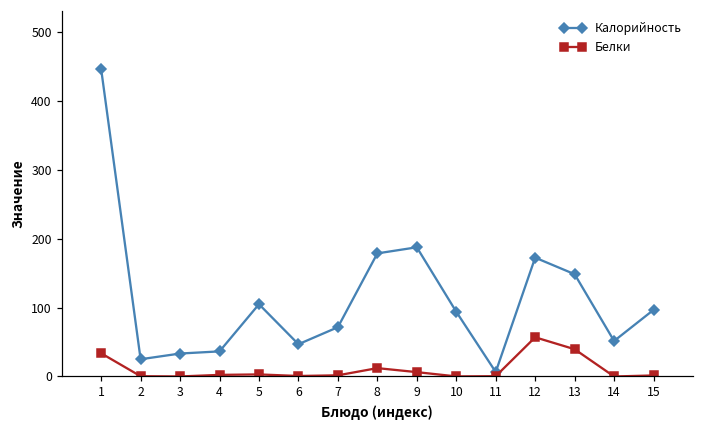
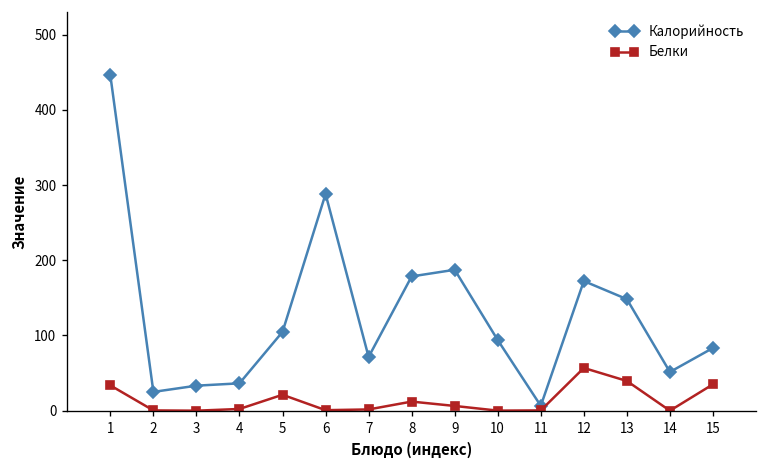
  {
    "Калорийность": {
      "1": 450,
      "2": 30,
      "3": 30,
      "4": 40,
      "5": 100,
-     "6": 50,
+     "6": 290,
      "7": 70,
      "8": 180,
      "9": 190,
      "10": 90,
      "11": 10,
      "12": 170,
      "13": 150,
      "14": 50,
-     "15": 100
+     "15": 80
    },
    "Белки": {
      "1": 30,
      "2": 0,
      "3": 0,
      "4": 0,
-     "5": 0,
+     "5": 20,
      "6": 0,
      "7": 0,
      "8": 10,
      "9": 10,
      "10": 0,
      "11": 0,
      "12": 60,
      "13": 40,
      "14": 0,
-     "15": 0
+     "15": 40
    }
  }
